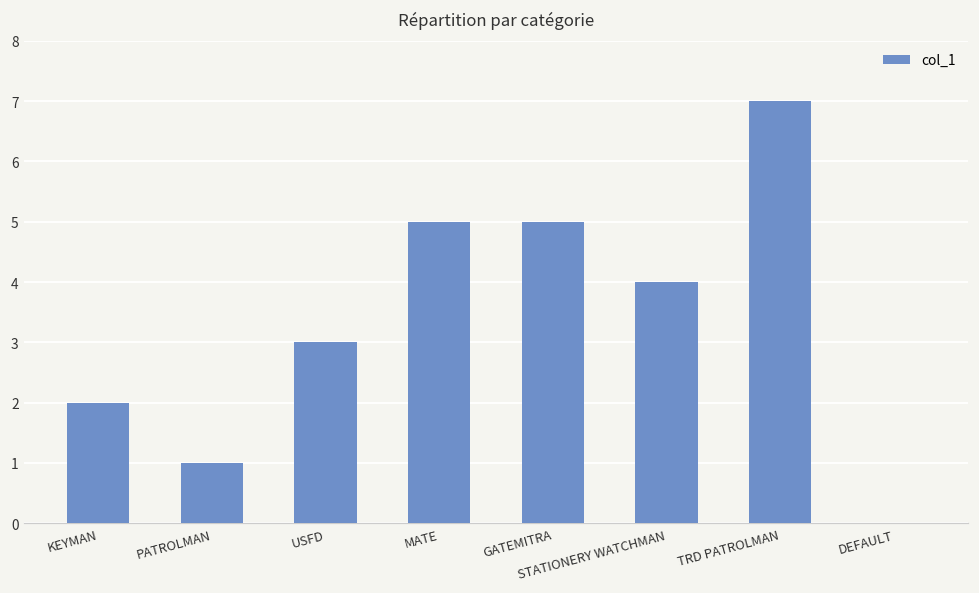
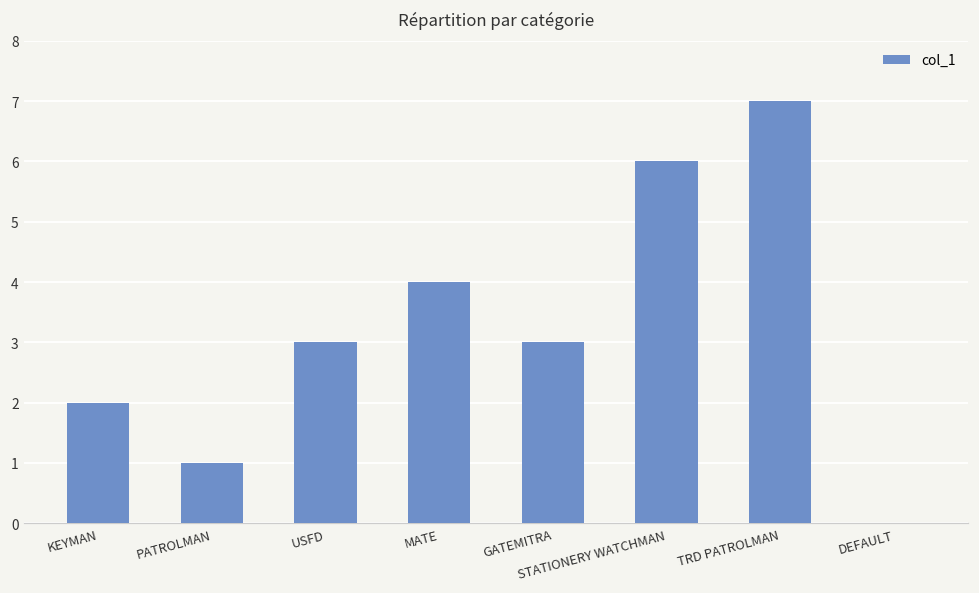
  {
    "KEYMAN": 2,
    "PATROLMAN": 1,
    "USFD": 3,
-   "MATE": 5,
-   "GATEMITRA": 5,
-   "STATIONERY WATCHMAN": 4,
+   "MATE": 4,
+   "GATEMITRA": 3,
+   "STATIONERY WATCHMAN": 6,
    "TRD PATROLMAN": 7,
    "DEFAULT": 0
  }
